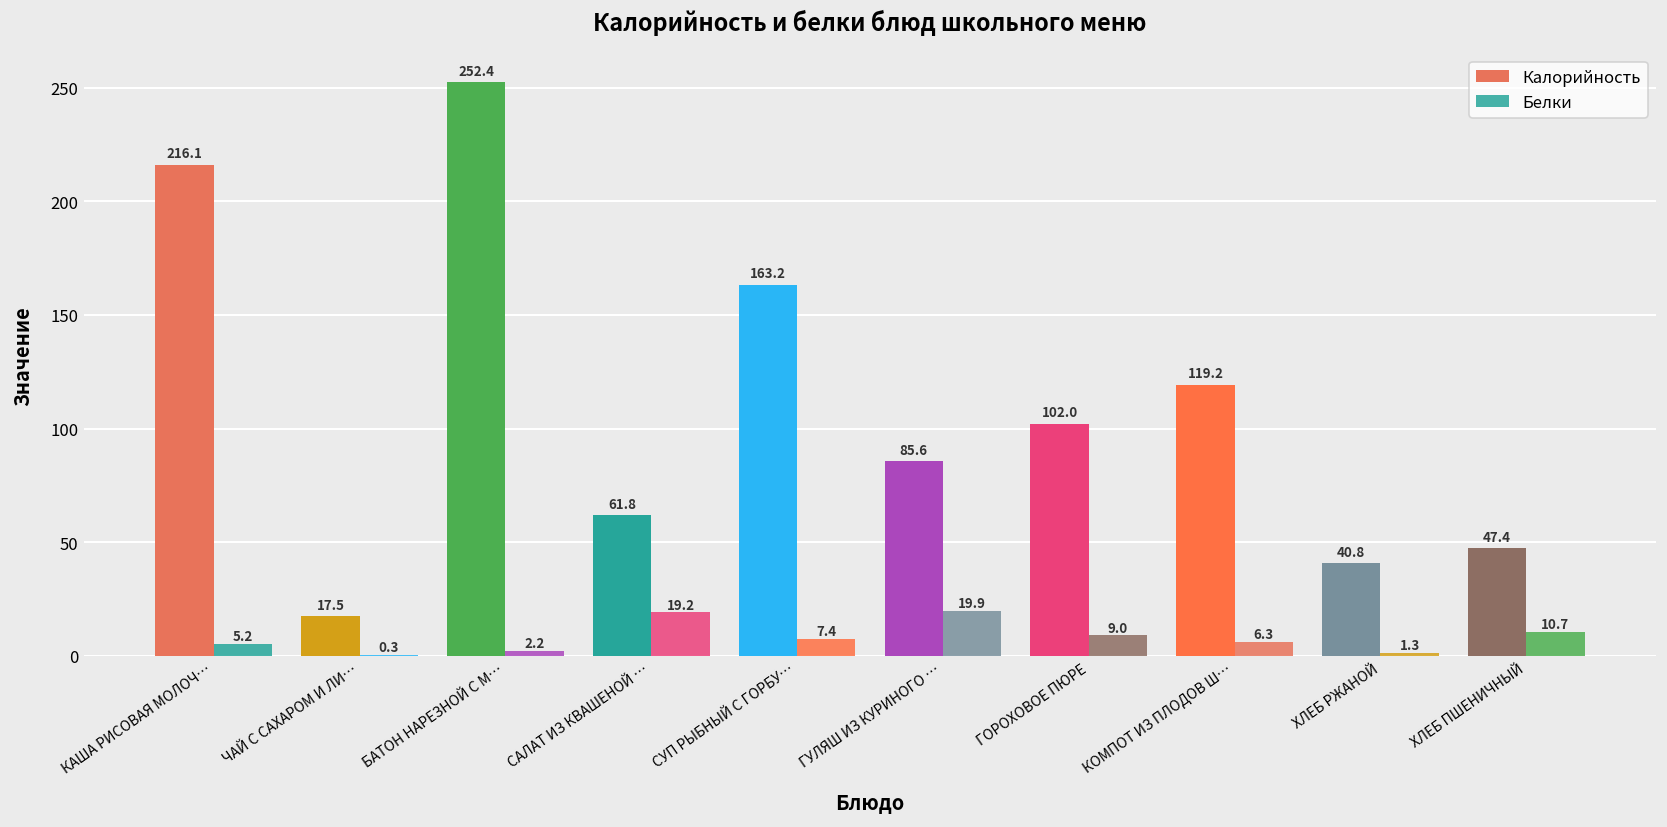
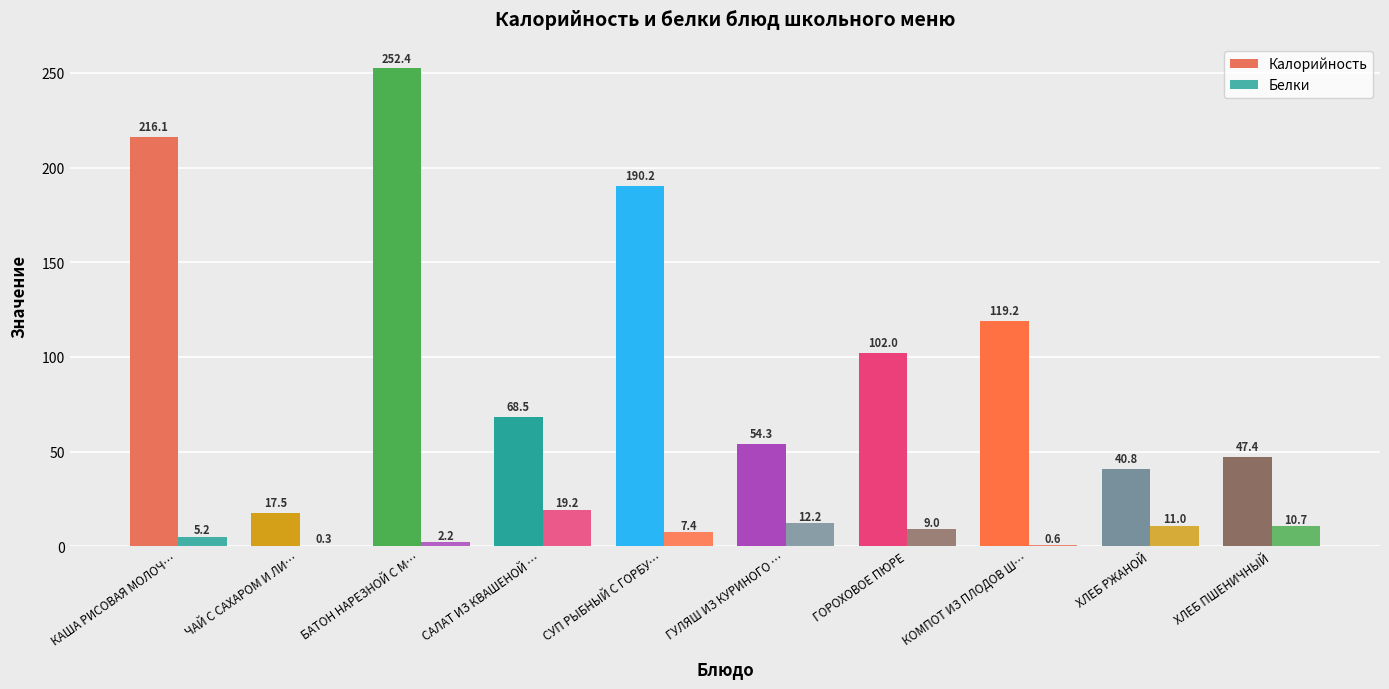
  {
    "Калорийность": {
      "КАША РИСОВАЯ МОЛОЧ…": 216.1,
      "ЧАЙ С САХАРОМ И ЛИ…": 17.5,
      "БАТОН НАРЕЗНОЙ С М…": 252.4,
-     "САЛАТ ИЗ КВАШЕНОЙ …": 61.8,
-     "СУП РЫБНЫЙ С ГОРБУ…": 163.2,
-     "ГУЛЯШ ИЗ КУРИНОГО …": 85.6,
+     "САЛАТ ИЗ КВАШЕНОЙ …": 68.5,
+     "СУП РЫБНЫЙ С ГОРБУ…": 190.2,
+     "ГУЛЯШ ИЗ КУРИНОГО …": 54.3,
      "ГОРОХОВОЕ ПЮРЕ": 102.0,
      "КОМПОТ ИЗ ПЛОДОВ Ш…": 119.2,
      "ХЛЕБ РЖАНОЙ": 40.8,
      "ХЛЕБ ПШЕНИЧНЫЙ": 47.4
    },
    "Белки": {
      "КАША РИСОВАЯ МОЛОЧ…": 5.2,
      "ЧАЙ С САХАРОМ И ЛИ…": 0.3,
      "БАТОН НАРЕЗНОЙ С М…": 2.2,
      "САЛАТ ИЗ КВАШЕНОЙ …": 19.2,
      "СУП РЫБНЫЙ С ГОРБУ…": 7.4,
-     "ГУЛЯШ ИЗ КУРИНОГО …": 19.9,
+     "ГУЛЯШ ИЗ КУРИНОГО …": 12.2,
      "ГОРОХОВОЕ ПЮРЕ": 9.0,
-     "КОМПОТ ИЗ ПЛОДОВ Ш…": 6.3,
-     "ХЛЕБ РЖАНОЙ": 1.3,
+     "КОМПОТ ИЗ ПЛОДОВ Ш…": 0.6,
+     "ХЛЕБ РЖАНОЙ": 11.0,
      "ХЛЕБ ПШЕНИЧНЫЙ": 10.7
    }
  }
